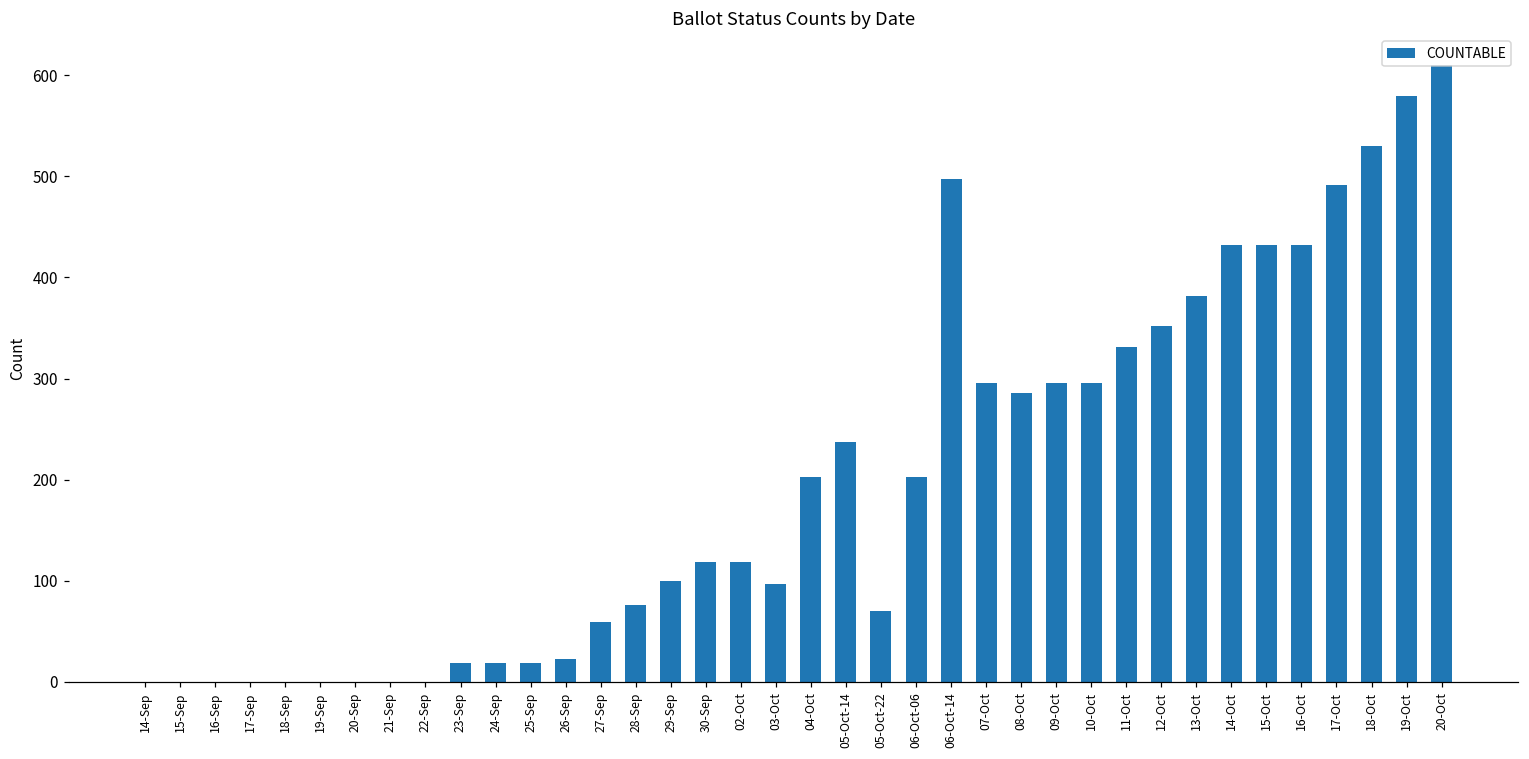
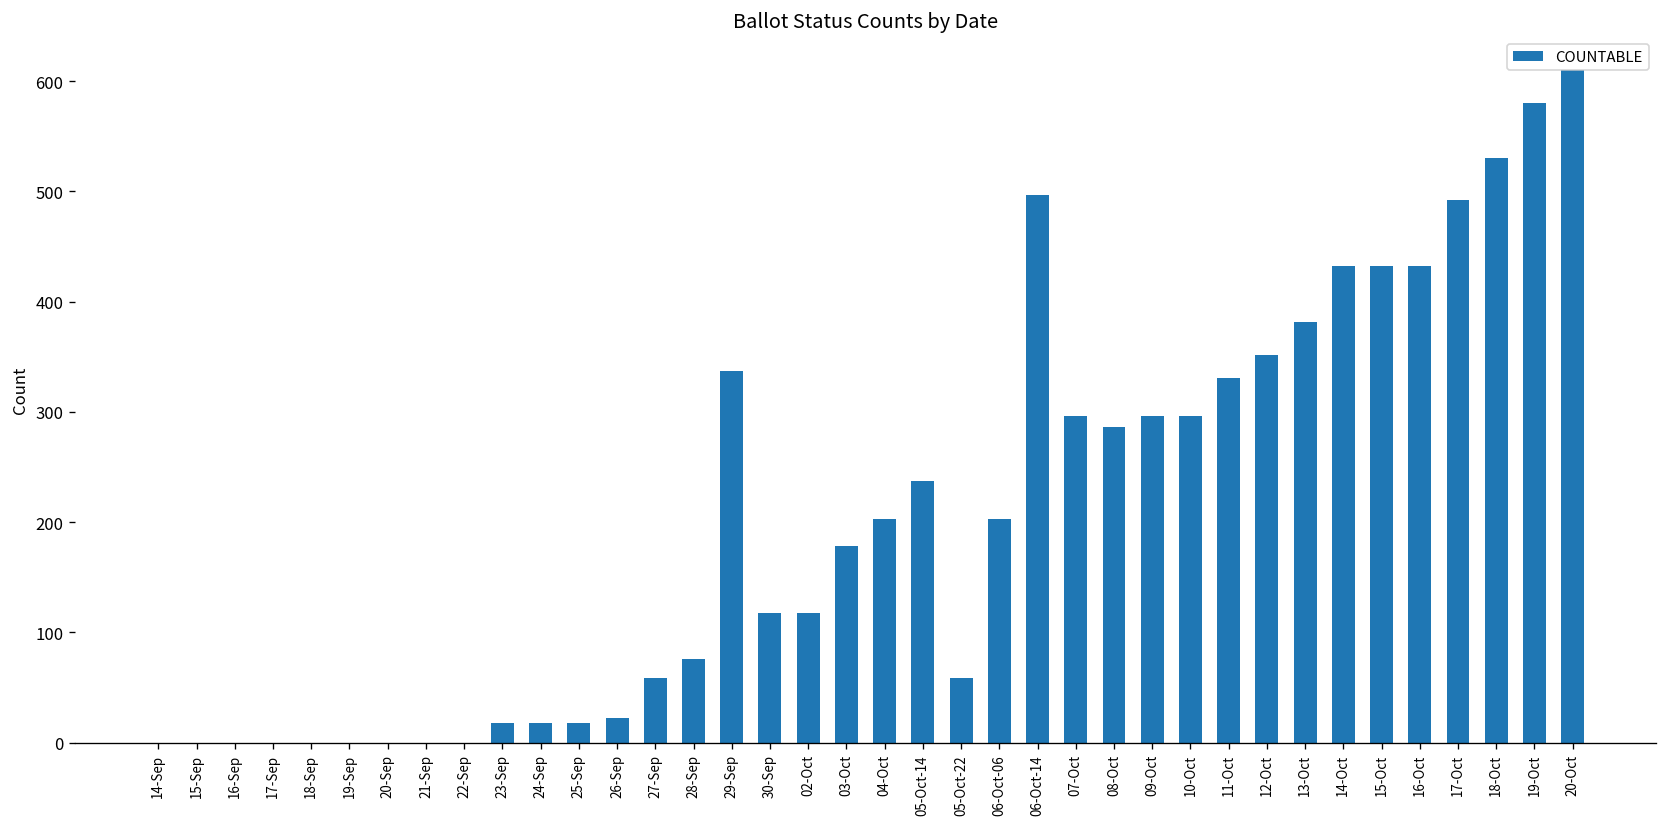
  {
    "14-Sep": 0,
    "15-Sep": 0,
    "16-Sep": 0,
    "17-Sep": 0,
    "18-Sep": 0,
    "19-Sep": 0,
    "20-Sep": 0,
    "21-Sep": 0,
    "22-Sep": 0,
    "23-Sep": 20,
    "24-Sep": 20,
    "25-Sep": 20,
    "26-Sep": 20,
    "27-Sep": 60,
    "28-Sep": 80,
-   "29-Sep": 100,
+   "29-Sep": 340,
    "30-Sep": 120,
    "02-Oct": 120,
-   "03-Oct": 100,
+   "03-Oct": 180,
    "04-Oct": 200,
    "05-Oct-14": 240,
-   "05-Oct-22": 70,
+   "05-Oct-22": 60,
    "06-Oct-06": 200,
    "06-Oct-14": 500,
    "07-Oct": 300,
    "08-Oct": 290,
    "09-Oct": 300,
    "10-Oct": 300,
    "11-Oct": 330,
    "12-Oct": 350,
    "13-Oct": 380,
    "14-Oct": 430,
    "15-Oct": 430,
    "16-Oct": 430,
    "17-Oct": 490,
    "18-Oct": 530,
    "19-Oct": 580
  }
